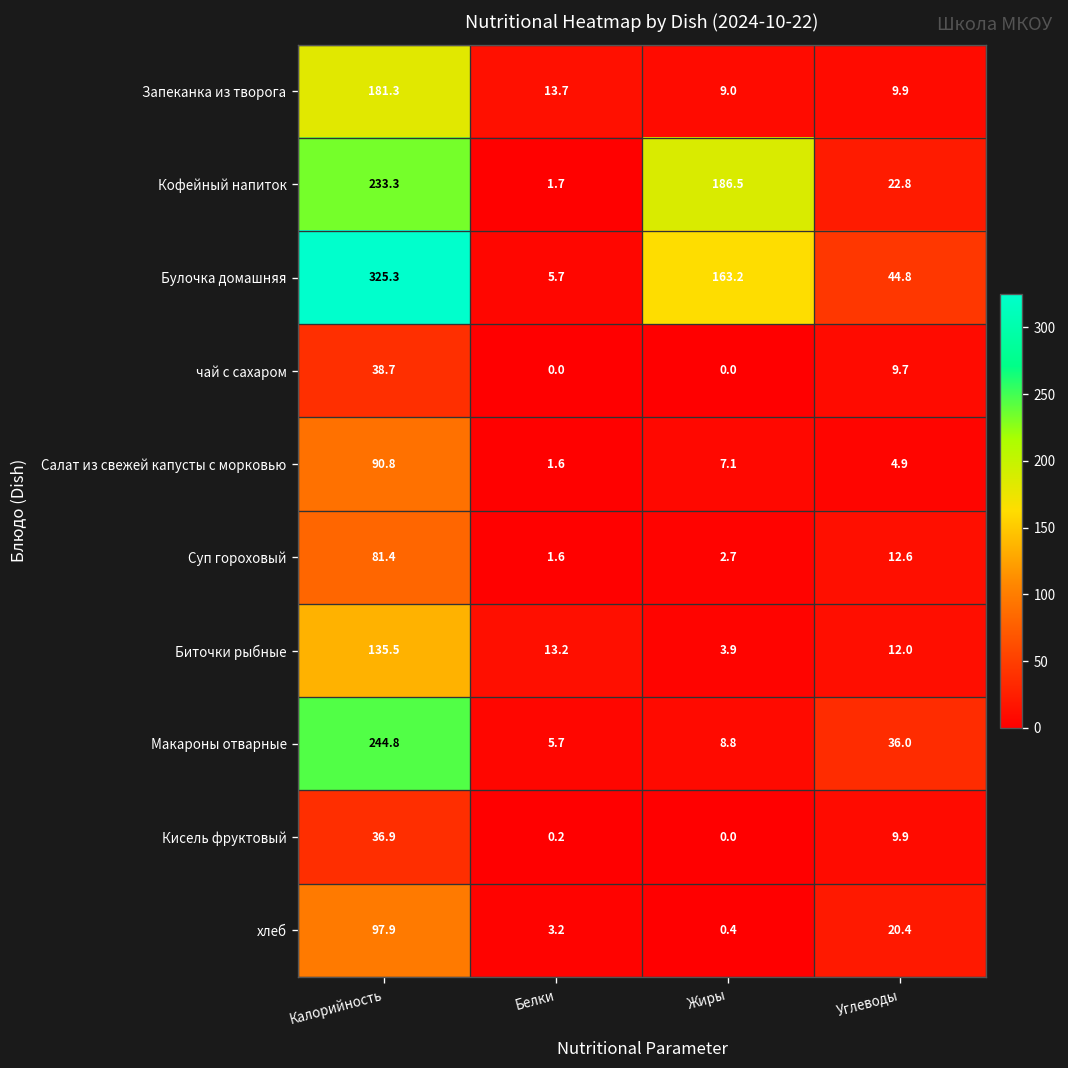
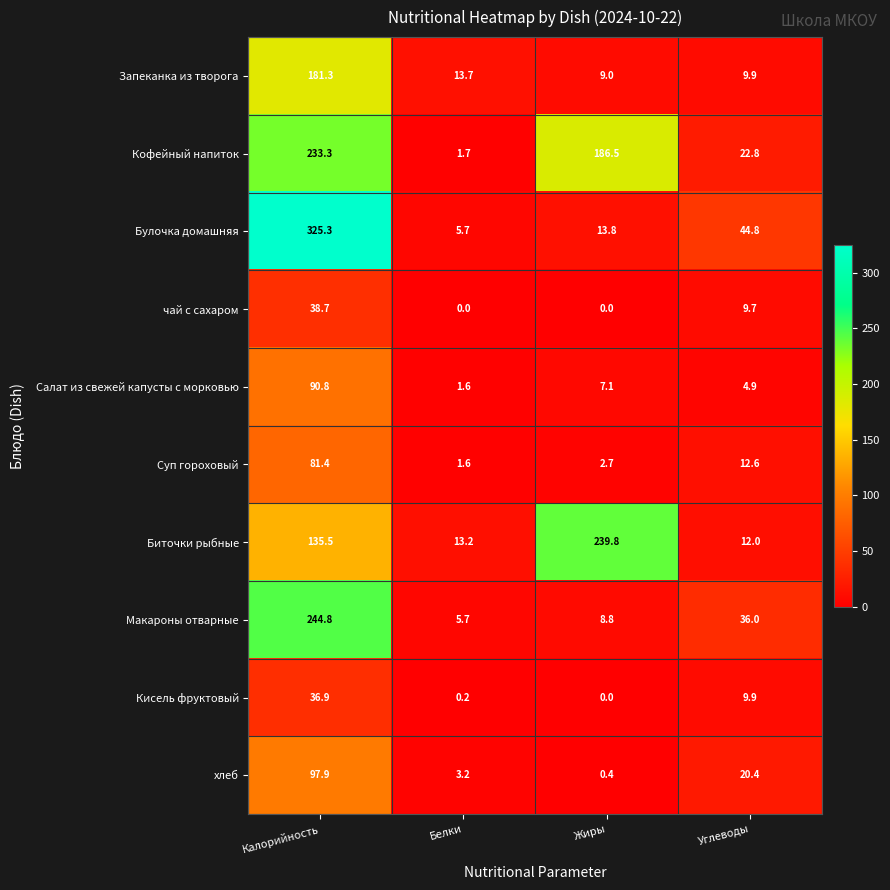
  {
    "Запеканка из творога": {
      "Калорийность": 181.3,
      "Белки": 13.7,
      "Жиры": 9.0,
      "Углеводы": 9.9
    },
    "Кофейный напиток": {
      "Калорийность": 233.3,
      "Белки": 1.7,
      "Жиры": 186.5,
      "Углеводы": 22.8
    },
    "Булочка домашняя": {
      "Калорийность": 325.3,
      "Белки": 5.7,
-     "Жиры": 163.2,
+     "Жиры": 13.8,
      "Углеводы": 44.8
    },
    "чай с сахаром": {
      "Калорийность": 38.7,
      "Белки": 0.0,
      "Жиры": 0.0,
      "Углеводы": 9.7
    },
    "Салат из свежей капусты с морковью": {
      "Калорийность": 90.8,
      "Белки": 1.6,
      "Жиры": 7.1,
      "Углеводы": 4.9
    },
    "Суп гороховый": {
      "Калорийность": 81.4,
      "Белки": 1.6,
      "Жиры": 2.7,
      "Углеводы": 12.6
    },
    "Биточки рыбные": {
      "Калорийность": 135.5,
      "Белки": 13.2,
-     "Жиры": 3.9,
+     "Жиры": 239.8,
      "Углеводы": 12.0
    },
    "Макароны отварные": {
      "Калорийность": 244.8,
      "Белки": 5.7,
      "Жиры": 8.8,
      "Углеводы": 36.0
    },
    "Кисель фруктовый": {
      "Калорийность": 36.9,
      "Белки": 0.2,
      "Жиры": 0.0,
      "Углеводы": 9.9
    },
    "хлеб": {
      "Калорийность": 97.9,
      "Белки": 3.2,
      "Жиры": 0.4,
      "Углеводы": 20.4
    }
  }
